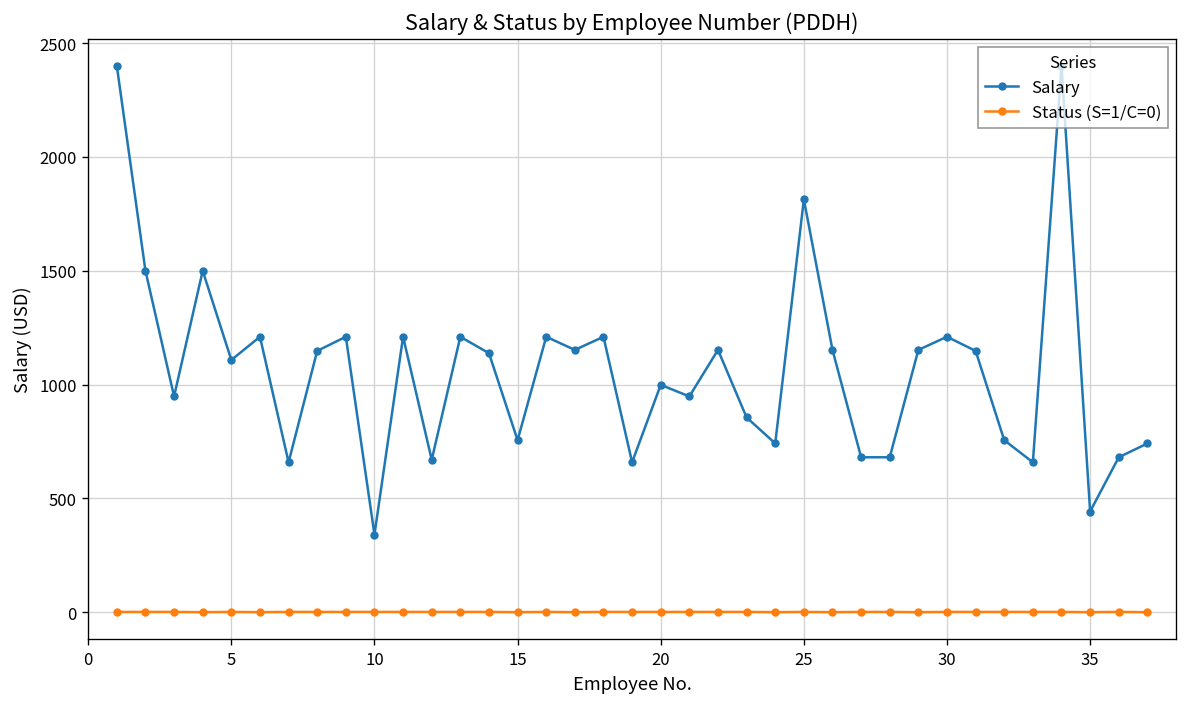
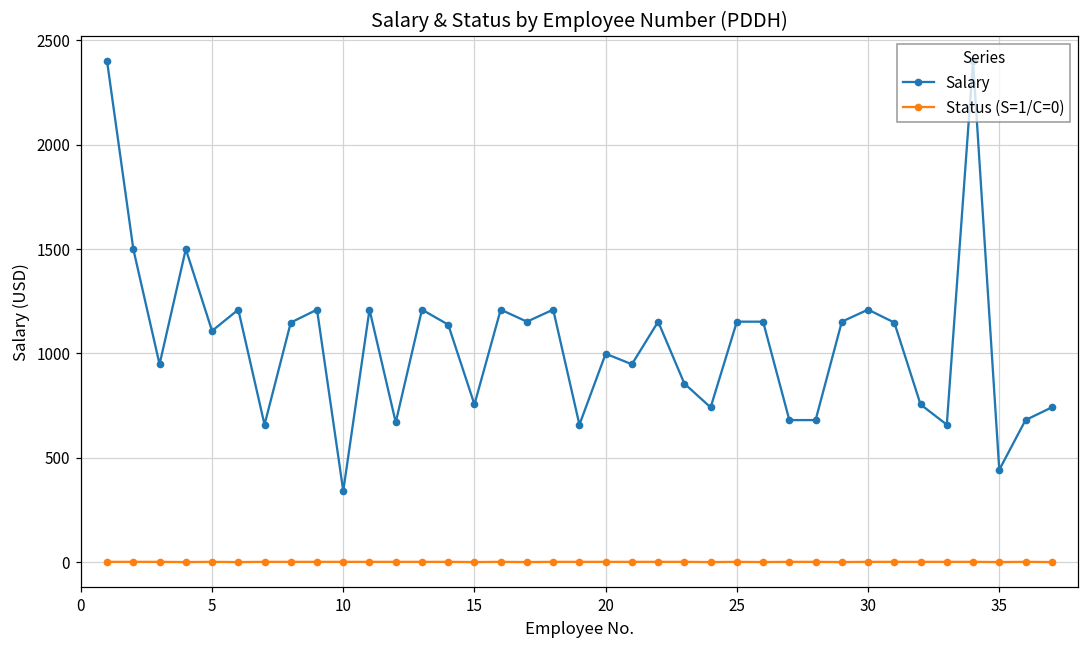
  {
    "Salary": {
      "5": 1110,
      "10": 340,
      "15": 760,
      "20": 1000,
-     "25": 1810,
+     "25": 1150,
      "30": 1210,
      "35": 440
    },
    "Status (S=1/C=0)": {
      "5": 0,
      "10": 0,
      "15": 0,
      "20": 0,
      "25": 0,
      "30": 0,
      "35": 0
    }
  }
